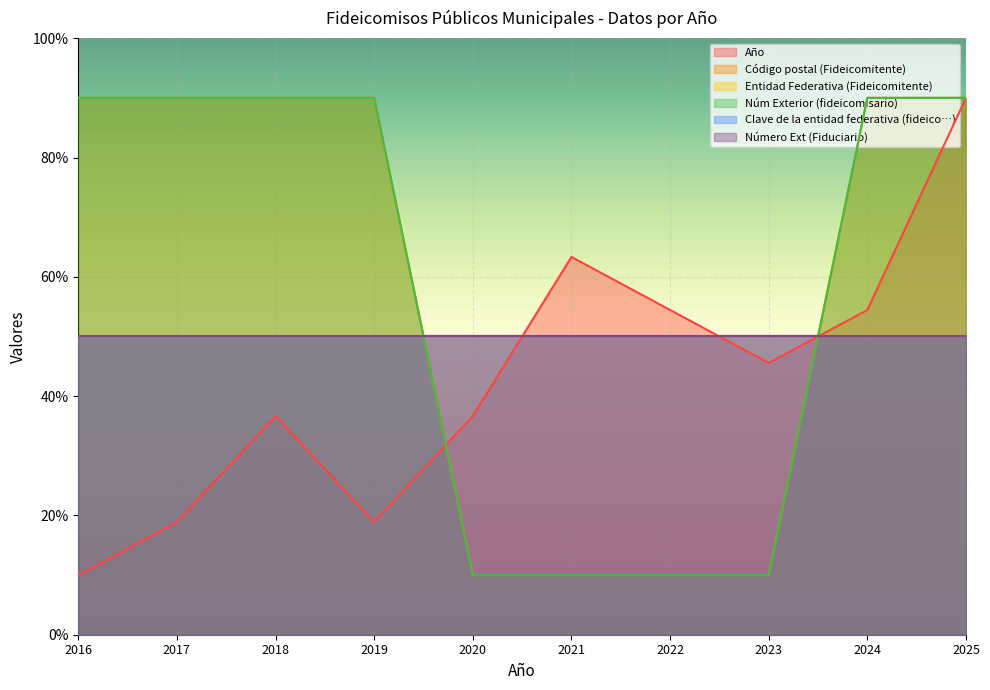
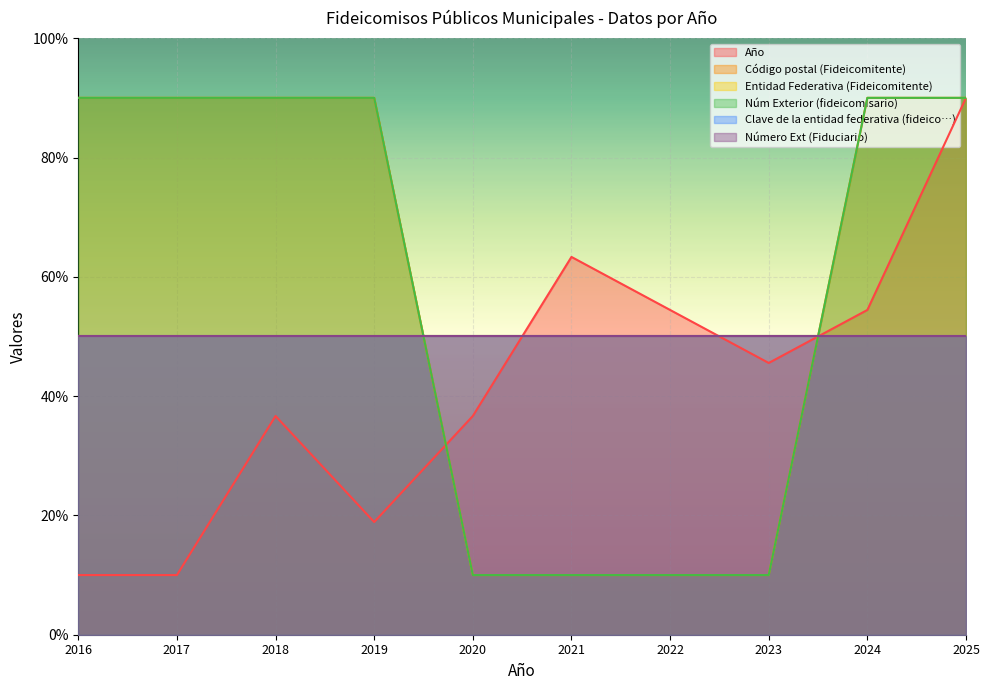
  {
    "Año": {
      "2016": "10%",
-     "2017": "19%",
+     "2017": "10%",
      "2018": "37%",
      "2019": "19%",
      "2020": "37%",
      "2021": "63%",
      "2022": "54%",
      "2023": "46%",
      "2024": "54%"
    },
    "Núm Exterior (fideicomisario)": {
      "2016": "90%",
      "2017": "90%",
      "2018": "90%",
      "2019": "90%",
      "2020": "10%",
      "2021": "10%",
      "2022": "10%",
      "2023": "10%"
    },
    "Número Ext (Fiduciario)": {
      "2016": "50%",
      "2017": "50%",
      "2018": "50%",
      "2019": "50%",
      "2020": "50%",
      "2021": "50%",
      "2022": "50%",
      "2023": "50%",
      "2024": "50%",
      "2025": "50%"
    }
  }
